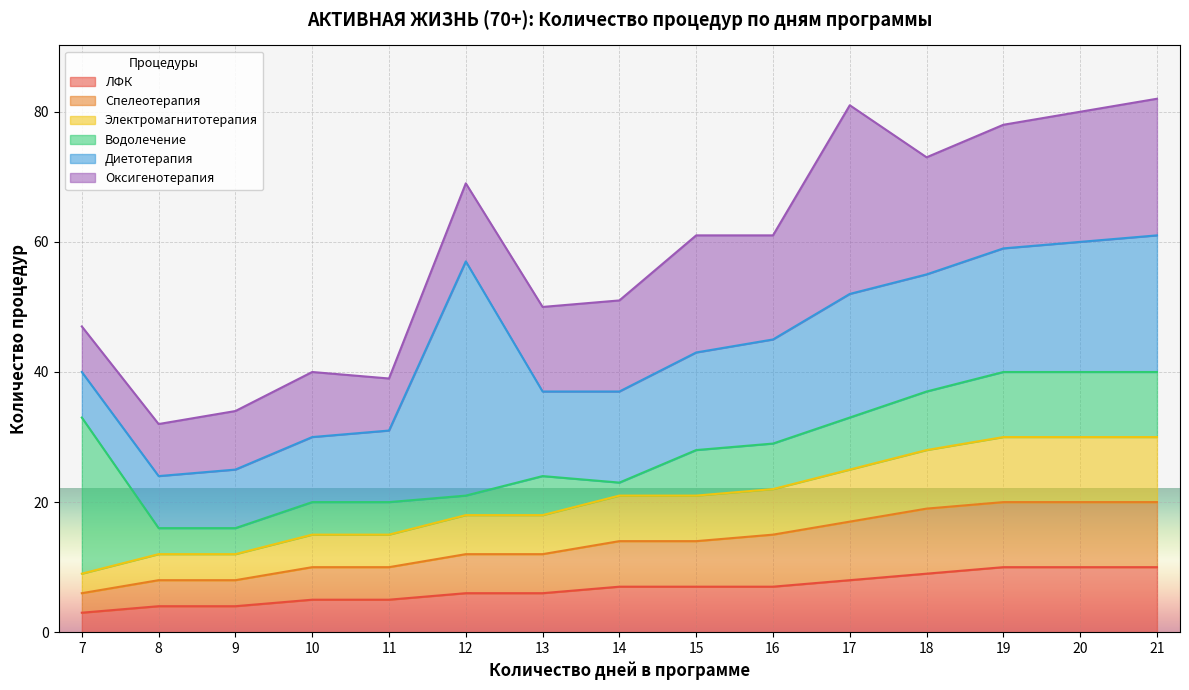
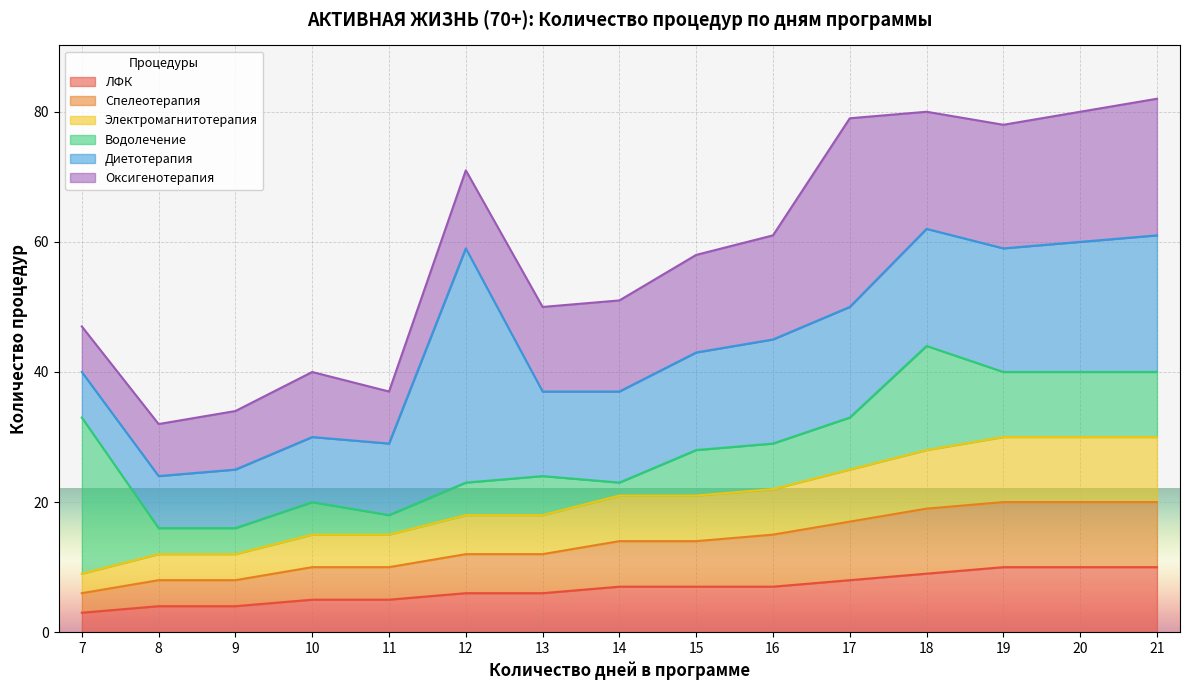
  {
    "Электромагнитотерапия": {
      "7": 3,
      "8": 4,
      "9": 4,
      "10": 5,
      "11": 5,
      "12": 6,
      "13": 6,
      "14": 7,
      "15": 7,
      "16": 7,
      "17": 8,
      "18": 9,
      "19": 10,
      "20": 10,
      "21": 10
    },
    "Водолечение": {
      "7": 24,
      "8": 4,
      "9": 4,
      "10": 5,
-     "11": 5,
-     "12": 3,
+     "11": 3,
+     "12": 5,
      "13": 6,
      "14": 2,
      "15": 7,
      "16": 7,
      "17": 8,
-     "18": 9,
+     "18": 16,
      "19": 10,
      "20": 10,
      "21": 10
    },
    "Диетотерапия": {
      "7": 7,
      "8": 8,
      "9": 9,
      "10": 10,
      "11": 11,
      "12": 36,
      "13": 13,
      "14": 14,
      "15": 15,
      "16": 16,
-     "17": 19,
+     "17": 17,
      "18": 18,
      "19": 19,
      "20": 20,
      "21": 21
    },
    "Оксигенотерапия": {
      "7": 7,
      "8": 8,
      "9": 9,
      "10": 10,
      "11": 8,
      "12": 12,
      "13": 13,
      "14": 14,
-     "15": 18,
+     "15": 15,
      "16": 16,
      "17": 29,
      "18": 18,
      "19": 19,
      "20": 20,
      "21": 21
    }
  }
